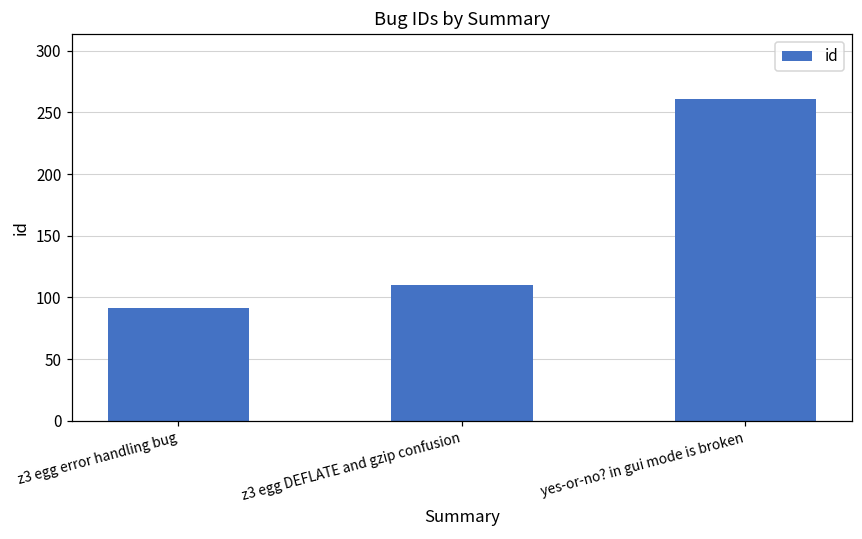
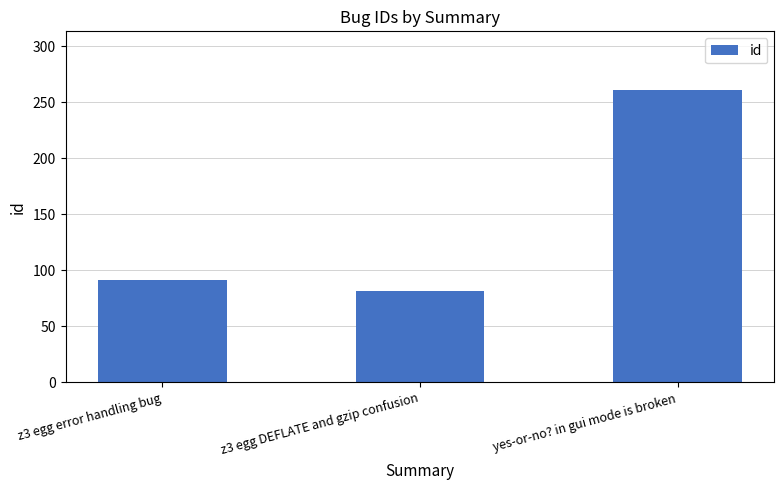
  {
    "z3 egg error handling bug": 91,
-   "z3 egg DEFLATE and gzip confusion": 110,
+   "z3 egg DEFLATE and gzip confusion": 82,
    "yes-or-no? in gui mode is broken": 261
  }
